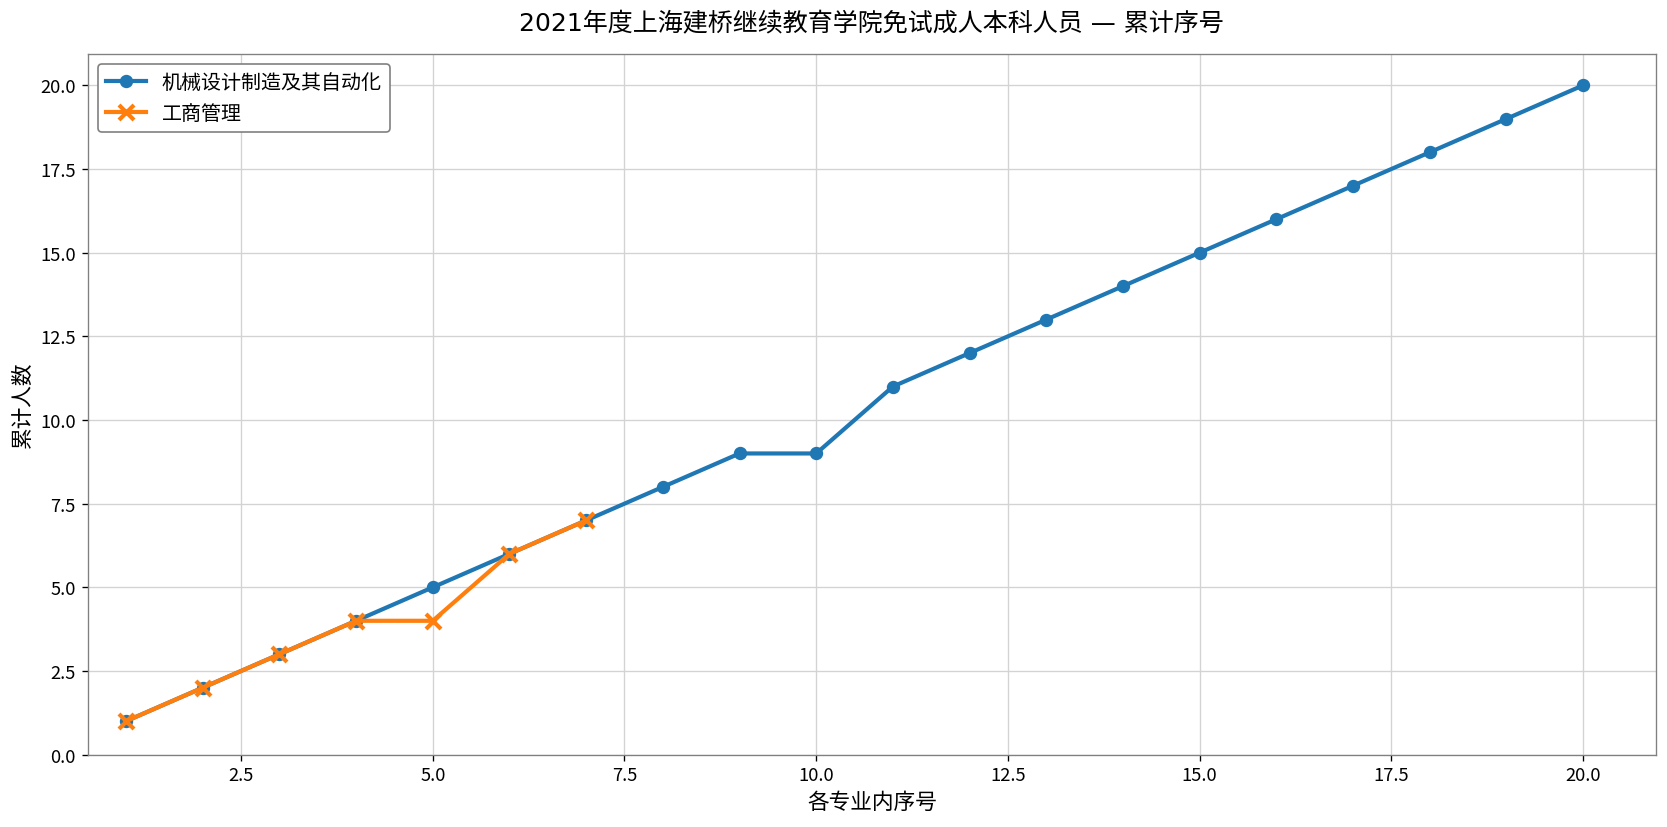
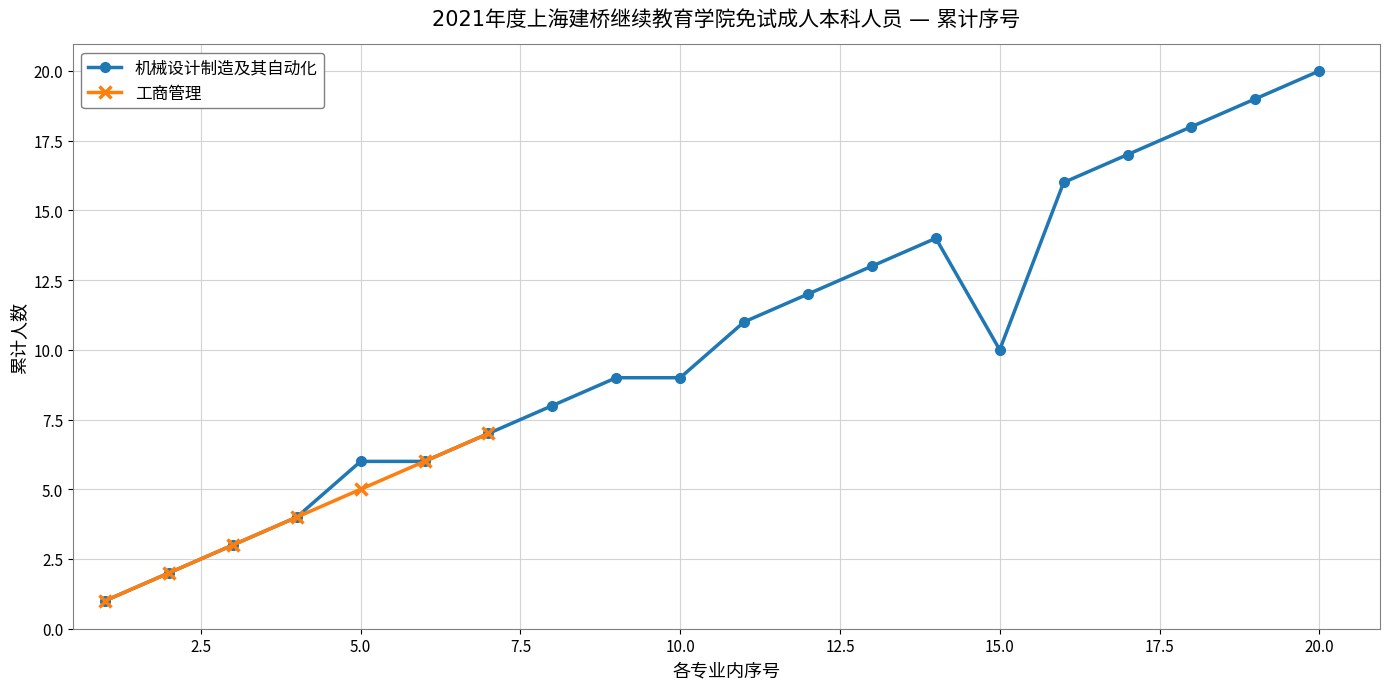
  {
    "机械设计制造及其自动化": {
-     "5.0": 5,
+     "5.0": 6,
      "10.0": 9,
-     "15.0": 15,
+     "15.0": 10,
      "20.0": 20
    },
    "工商管理": {
-     "5.0": 4
+     "5.0": 5
    }
  }
